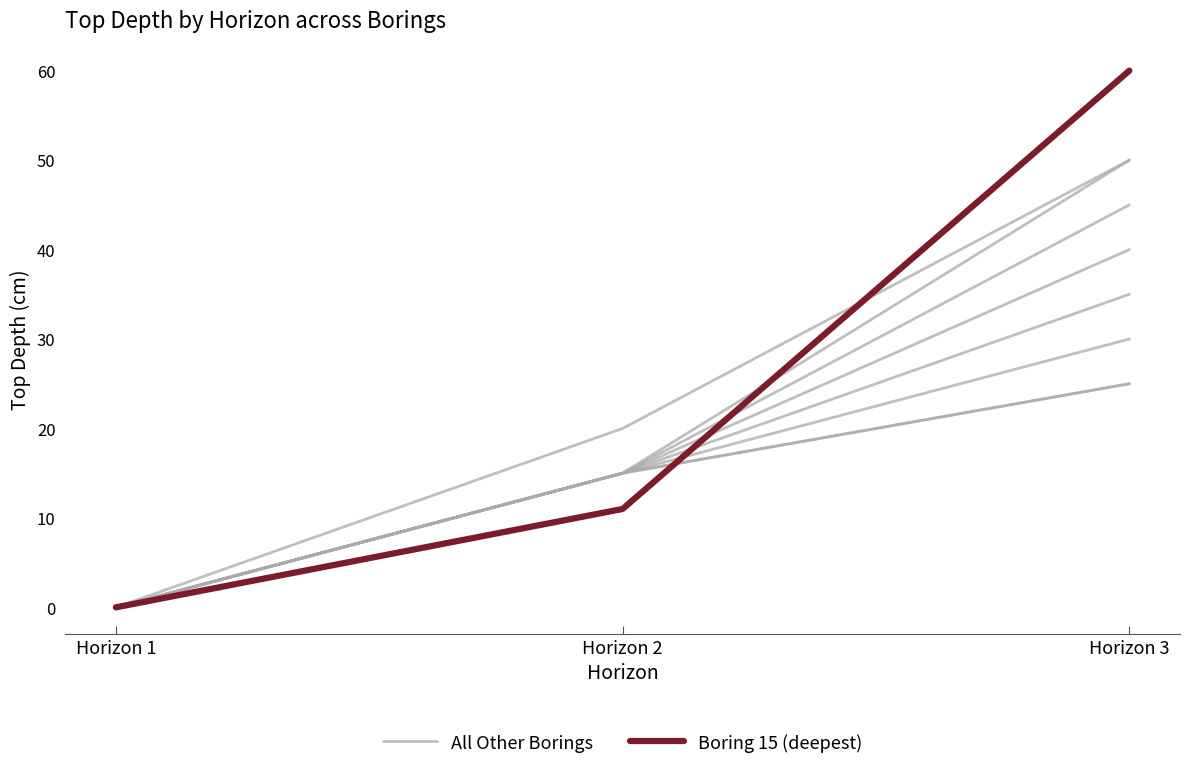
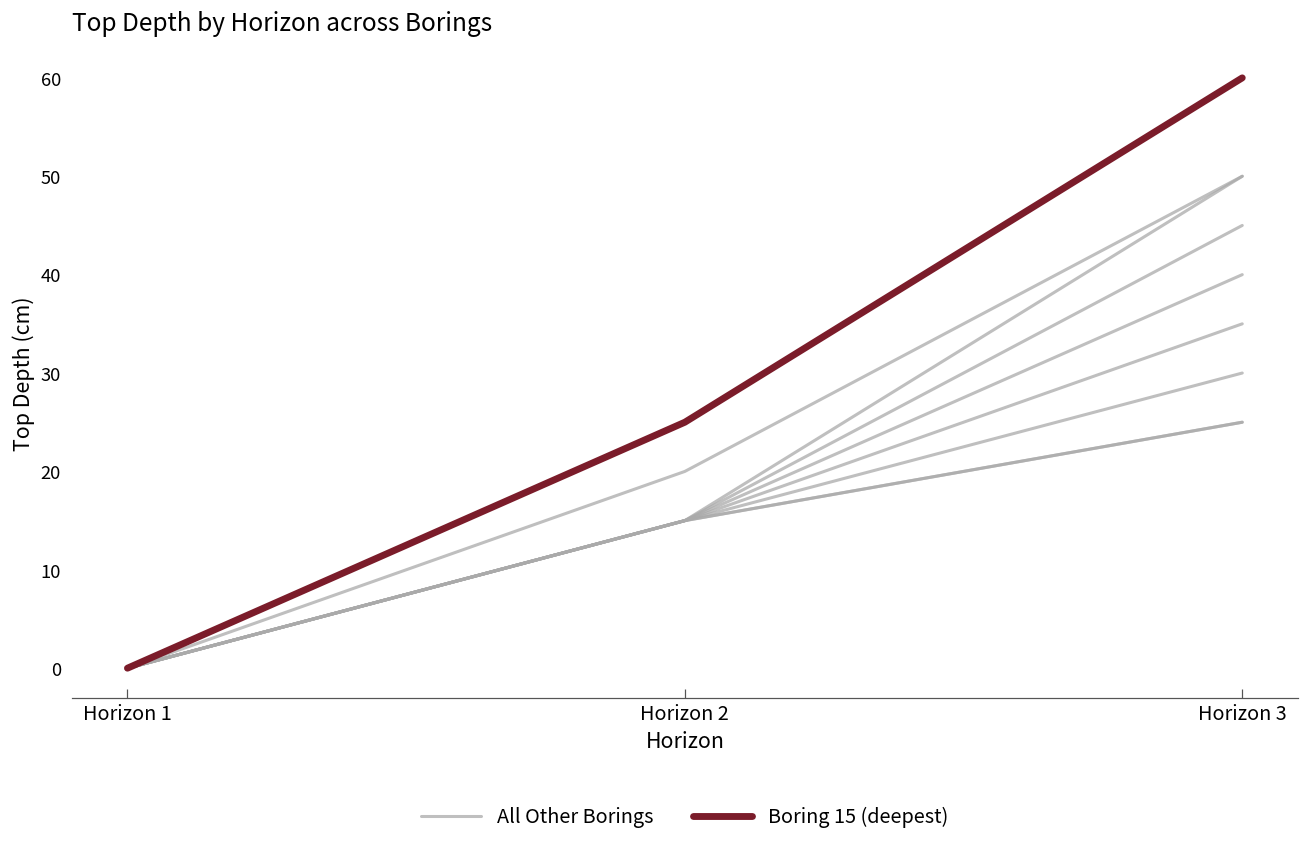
  {
    "Boring 15 (deepest)": {
-     "Horizon 2": 11,
+     "Horizon 2": 25,
      "Horizon 3": 60
    }
  }
